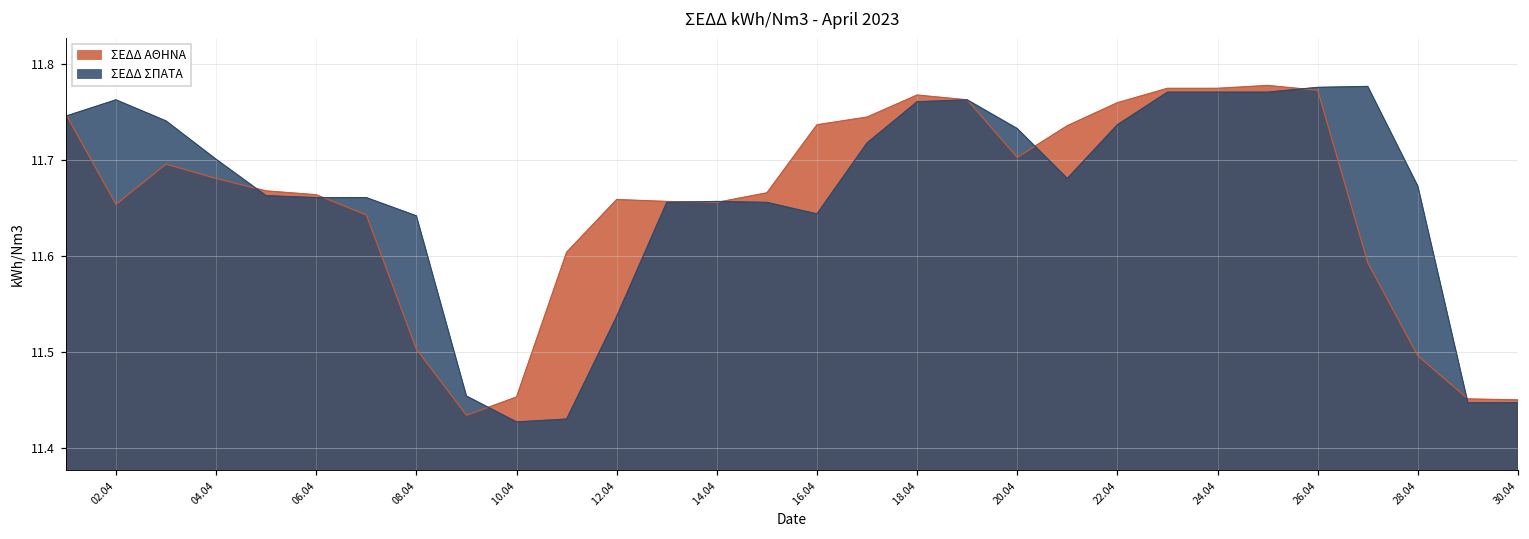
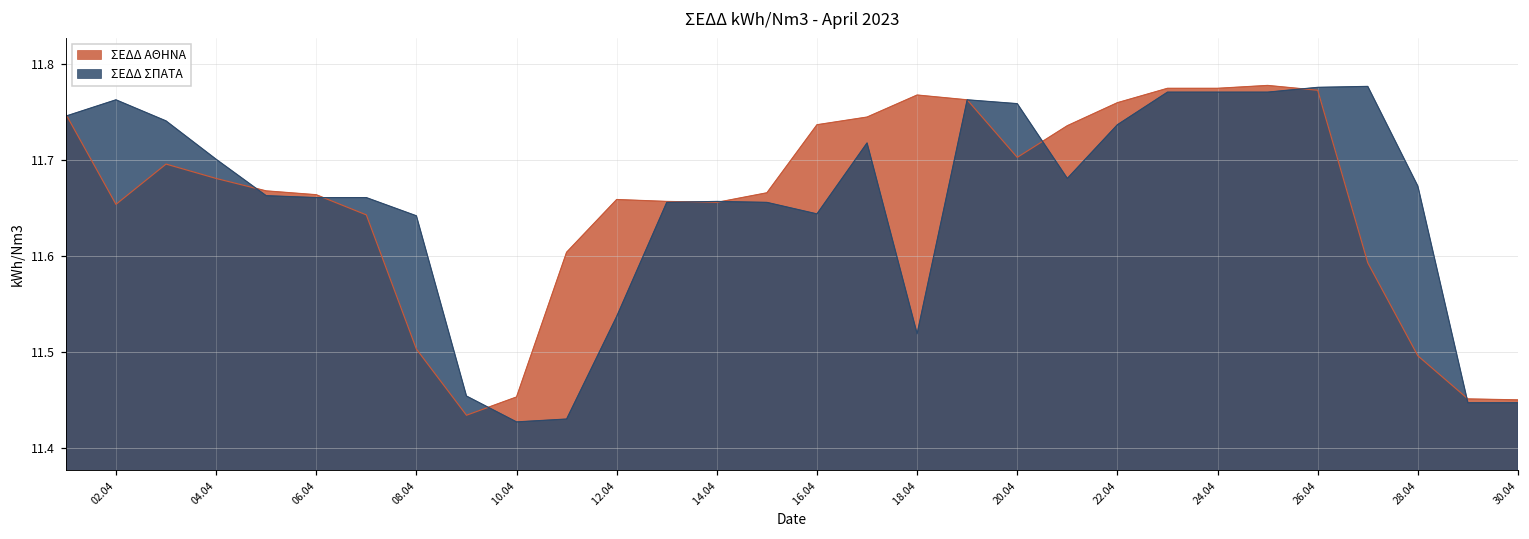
  {
    "ΣΕΔΔ ΑΘΗΝΑ": {
      "02.04": 11.65,
      "04.04": 11.68,
      "06.04": 11.66,
      "08.04": 11.50,
      "10.04": 11.45,
      "12.04": 11.66,
      "16.04": 11.74,
      "18.04": 11.77,
      "20.04": 11.70,
      "22.04": 11.76,
      "24.04": 11.78,
      "26.04": 11.77,
      "28.04": 11.50,
      "30.04": 11.45
    },
    "ΣΕΔΔ ΣΠΑΤΑ": {
      "02.04": 11.76,
      "04.04": 11.70,
      "06.04": 11.66,
      "08.04": 11.64,
      "10.04": 11.43,
      "12.04": 11.54,
      "16.04": 11.64,
-     "18.04": 11.76,
-     "20.04": 11.73,
+     "18.04": 11.52,
+     "20.04": 11.76,
      "22.04": 11.74,
      "24.04": 11.77,
      "26.04": 11.78,
      "28.04": 11.67,
      "30.04": 11.45
    }
  }
